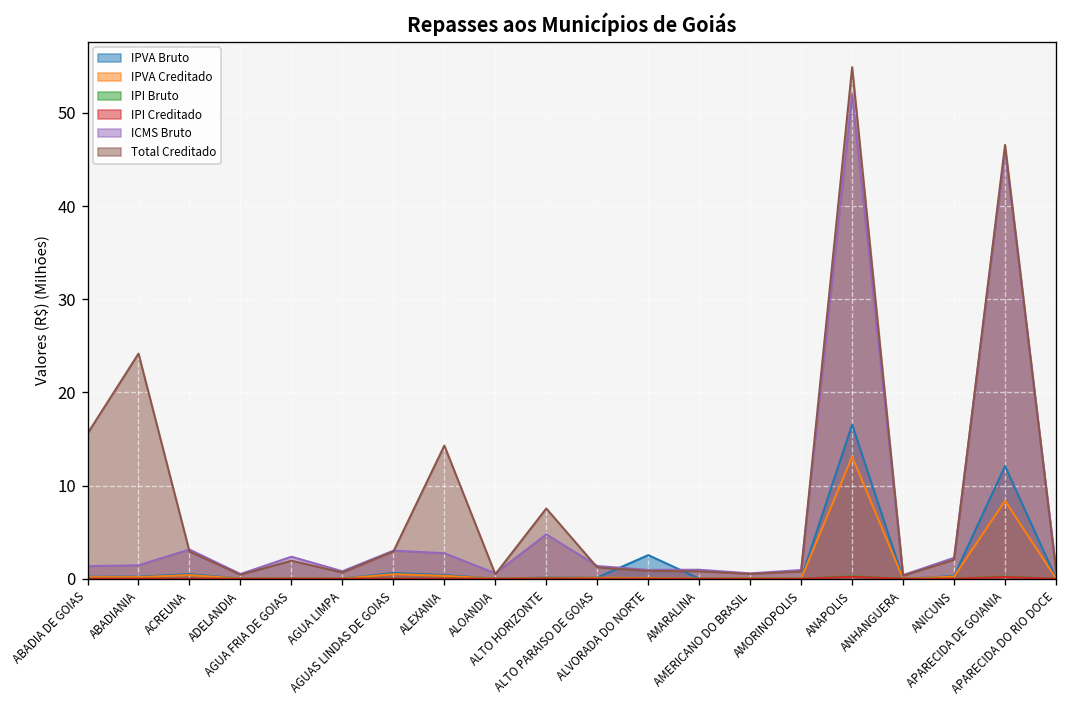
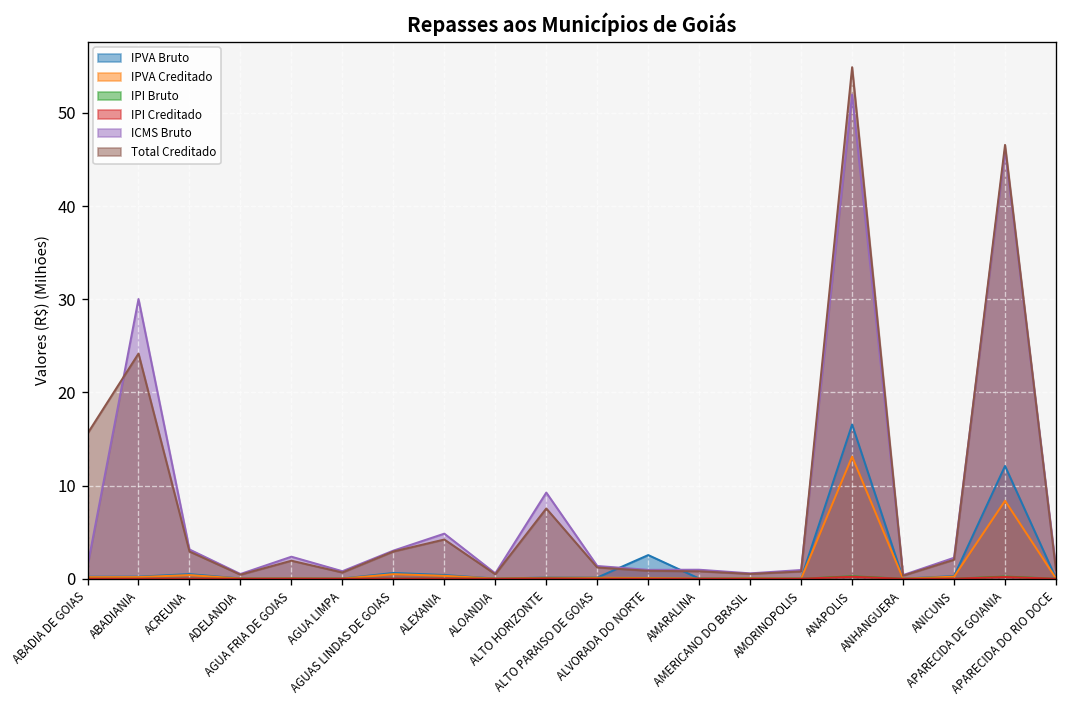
  {
    "IPVA Bruto": {
      "ALVORADA DO NORTE": 3,
      "ANAPOLIS": 17,
      "APARECIDA DE GOIANIA": 12
    },
    "IPVA Creditado": {
      "ANAPOLIS": 13,
      "APARECIDA DE GOIANIA": 8
    },
    "ICMS Bruto": {
      "ABADIA DE GOIAS": 1,
-     "ABADIANIA": 1,
+     "ABADIANIA": 30,
      "AGUA FRIA DE GOIAS": 2,
-     "ALEXANIA": 3,
-     "ALTO HORIZONTE": 5,
+     "ALEXANIA": 5,
+     "ALTO HORIZONTE": 9,
      "ANAPOLIS": 52,
      "APARECIDA DE GOIANIA": 46
    },
    "Total Creditado": {
      "ABADIA DE GOIAS": 16,
      "ABADIANIA": 24,
      "AGUA FRIA DE GOIAS": 2,
-     "ALEXANIA": 14,
+     "ALEXANIA": 4,
      "ALTO HORIZONTE": 8,
      "ANAPOLIS": 55,
      "APARECIDA DE GOIANIA": 47
    }
  }
